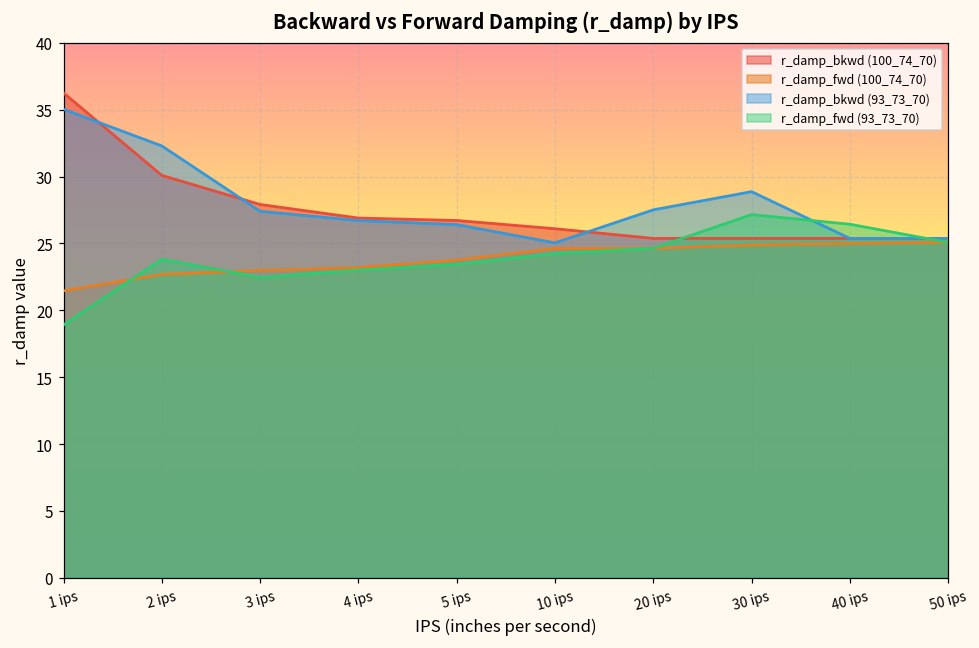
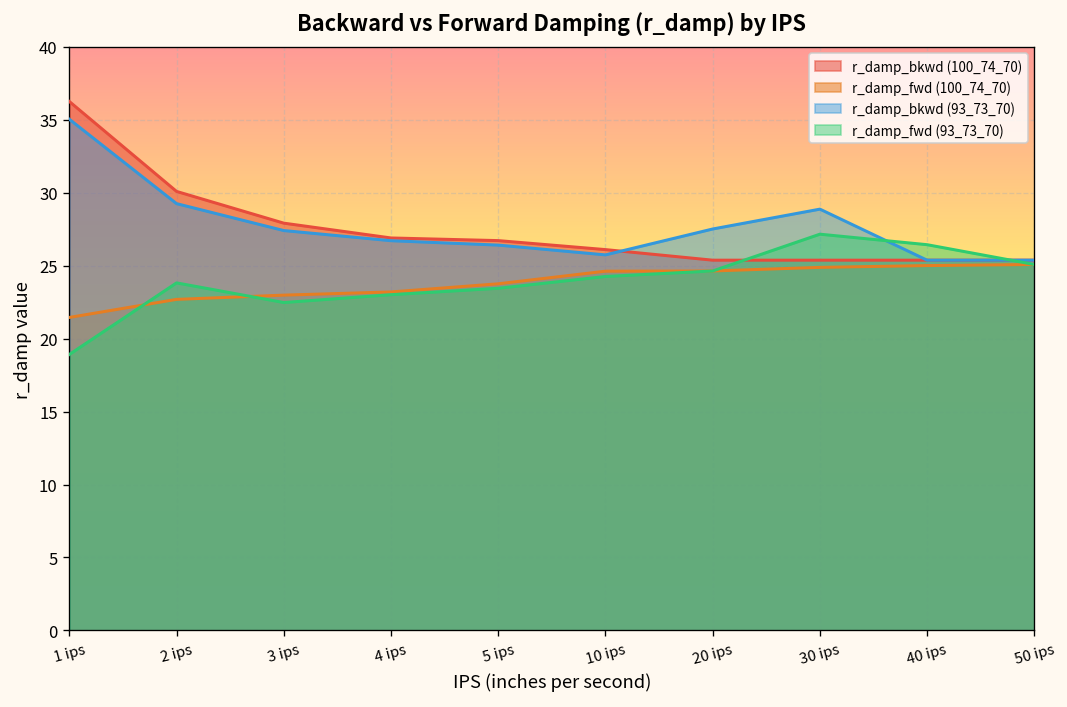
  {
    "r_damp_bkwd (93_73_70)": {
      "1 ips": 35.0,
-     "2 ips": 32.3,
+     "2 ips": 29.3,
      "3 ips": 27.4,
      "5 ips": 26.4,
-     "10 ips": 25.0,
+     "10 ips": 25.7,
      "20 ips": 27.5,
      "30 ips": 28.9
    },
    "r_damp_fwd (93_73_70)": {
      "1 ips": 18.9,
      "2 ips": 23.8,
      "3 ips": 22.5,
      "5 ips": 23.4,
      "10 ips": 24.3,
      "30 ips": 27.2,
      "40 ips": 26.4
    }
  }
